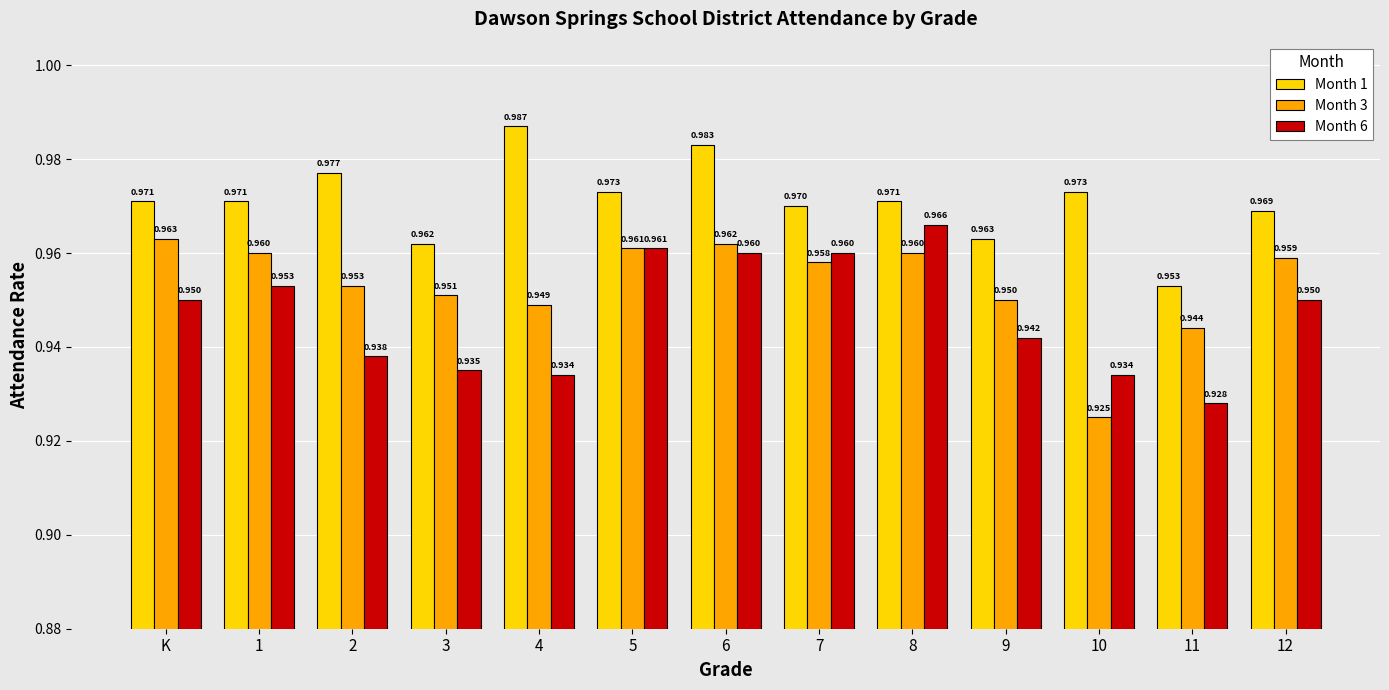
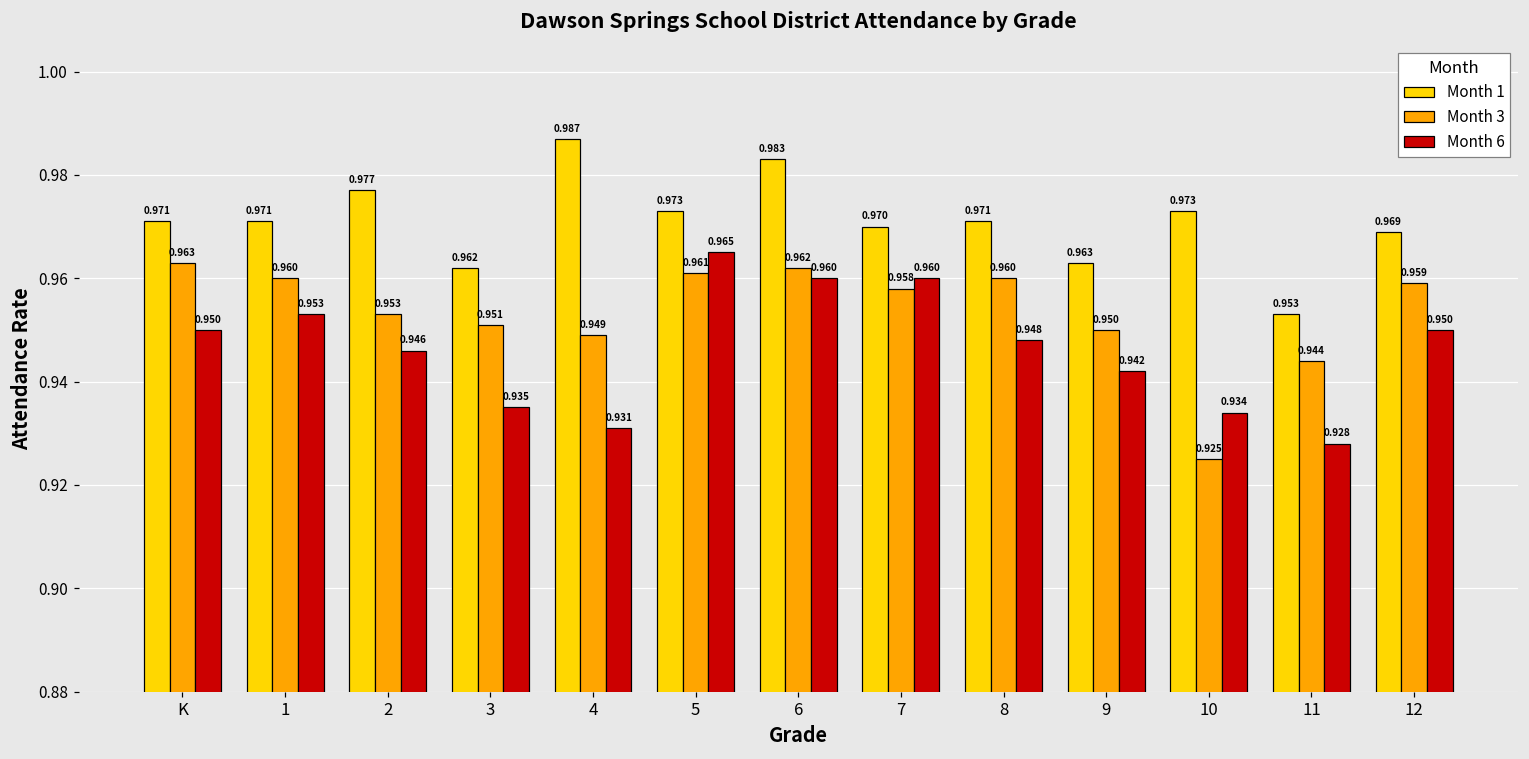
  {
    "Month 6": {
      "K": 0.950,
      "1": 0.953,
-     "2": 0.938,
+     "2": 0.946,
      "3": 0.935,
-     "4": 0.934,
-     "5": 0.961,
+     "4": 0.931,
+     "5": 0.965,
      "6": 0.960,
      "7": 0.960,
-     "8": 0.966,
+     "8": 0.948,
      "9": 0.942,
      "10": 0.934,
      "11": 0.928,
      "12": 0.950
    }
  }
